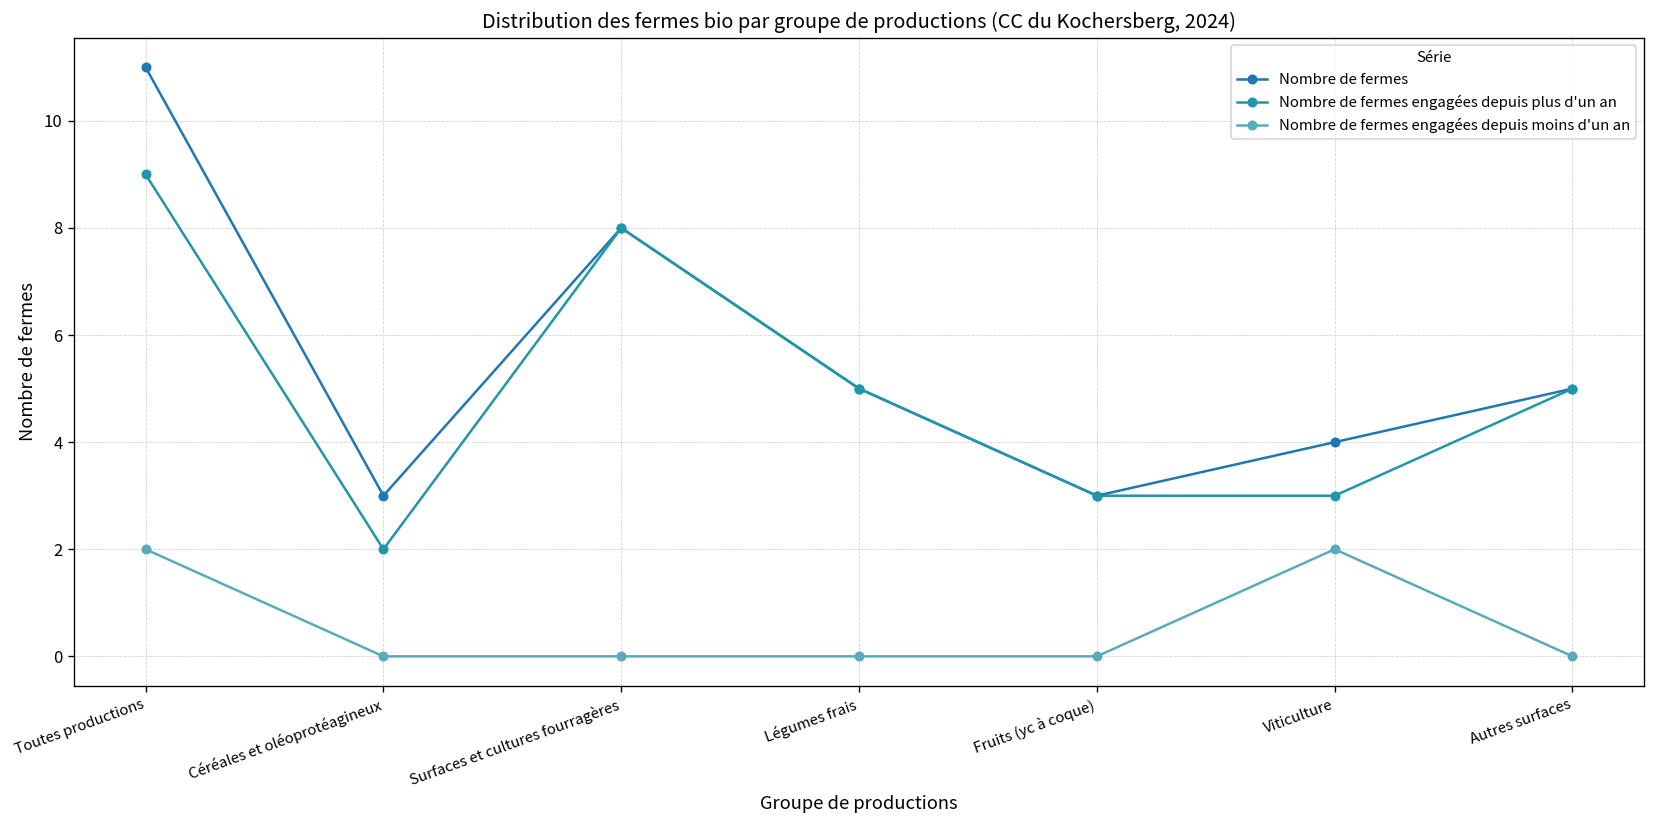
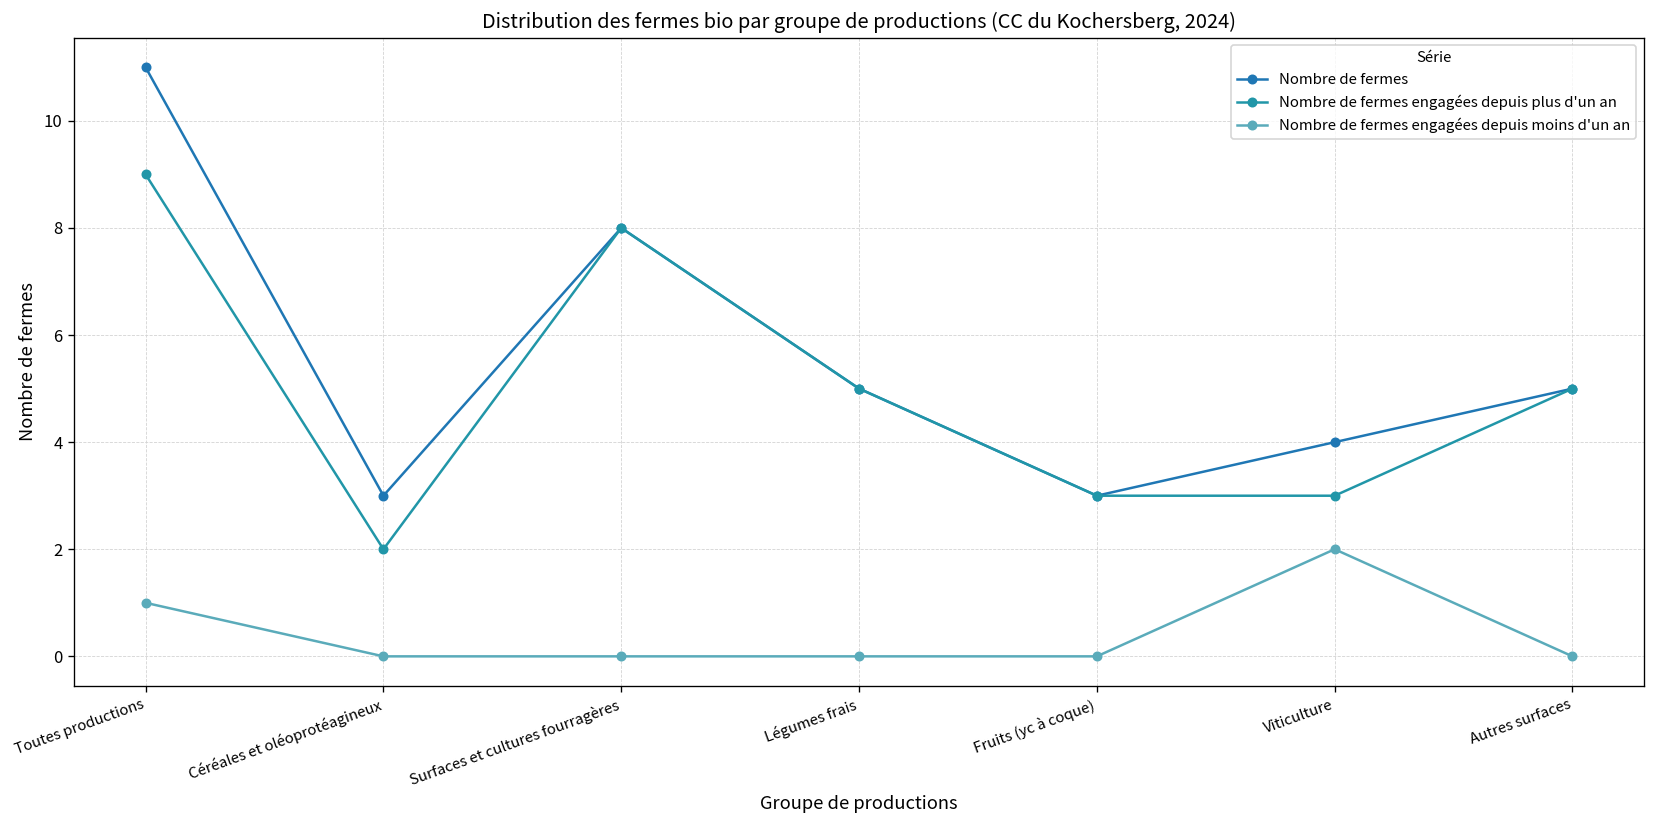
  {
    "Nombre de fermes engagées depuis moins d'un an": {
-     "Toutes productions": 2,
+     "Toutes productions": 1,
      "Céréales et oléoprotéagineux": 0,
      "Surfaces et cultures fourragères": 0,
      "Légumes frais": 0,
      "Fruits (yc à coque)": 0,
      "Viticulture": 2,
      "Autres surfaces": 0
    }
  }
